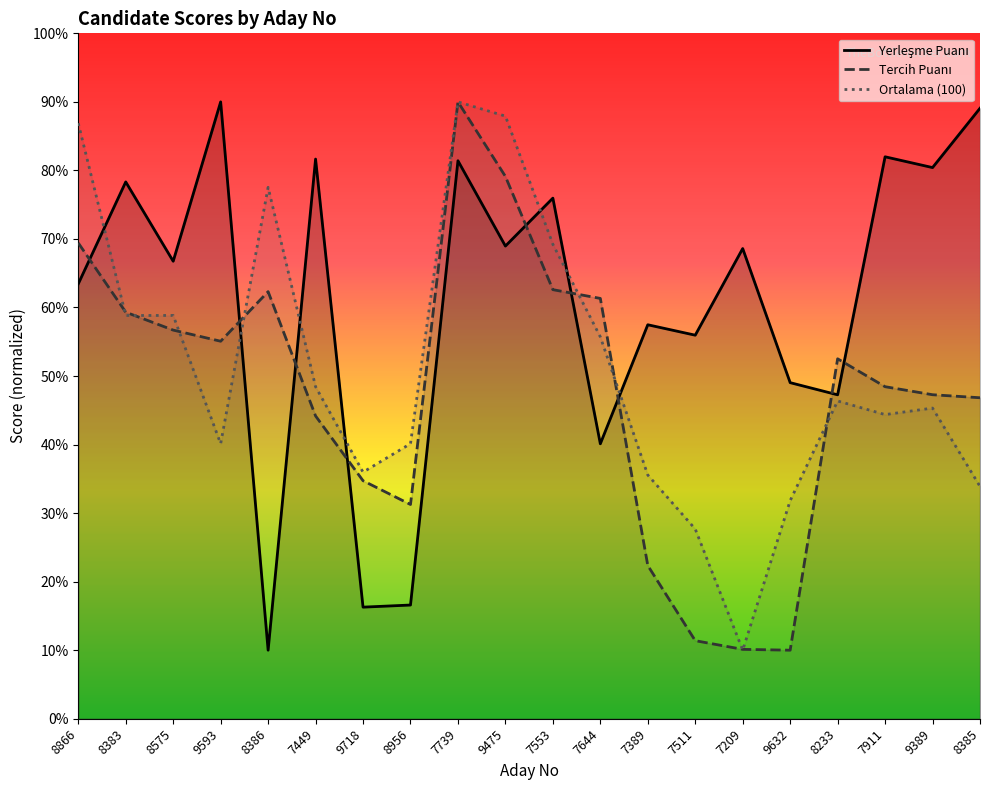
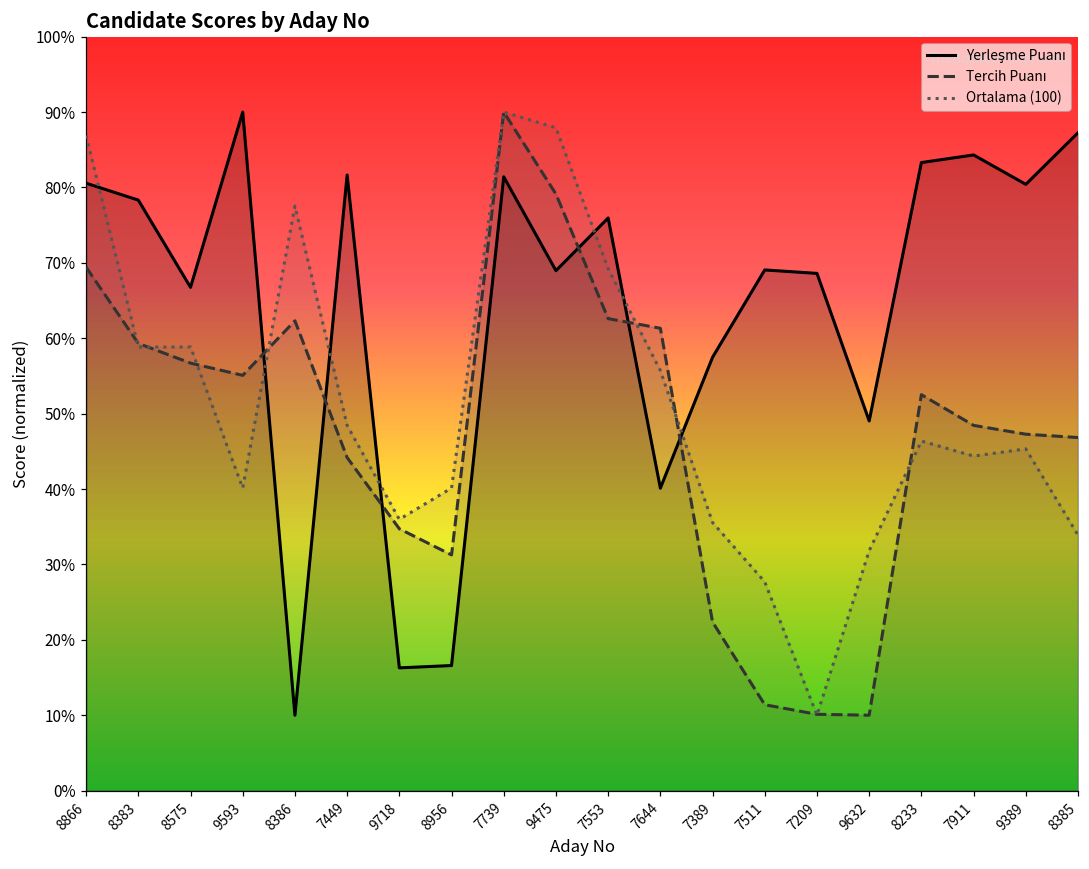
  {
    "Yerleşme Puanı": {
-     "8866": "63%",
+     "8866": "81%",
      "8383": "78%",
      "8575": "67%",
      "9593": "90%",
      "8386": "10%",
      "7449": "82%",
      "9718": "16%",
      "8956": "17%",
      "7739": "81%",
      "9475": "69%",
      "7553": "76%",
      "7644": "40%",
      "7389": "57%",
-     "7511": "56%",
+     "7511": "69%",
      "7209": "69%",
      "9632": "49%",
-     "8233": "47%",
-     "7911": "82%",
+     "8233": "83%",
+     "7911": "84%",
      "9389": "80%",
-     "8385": "89%"
+     "8385": "87%"
    }
  }
